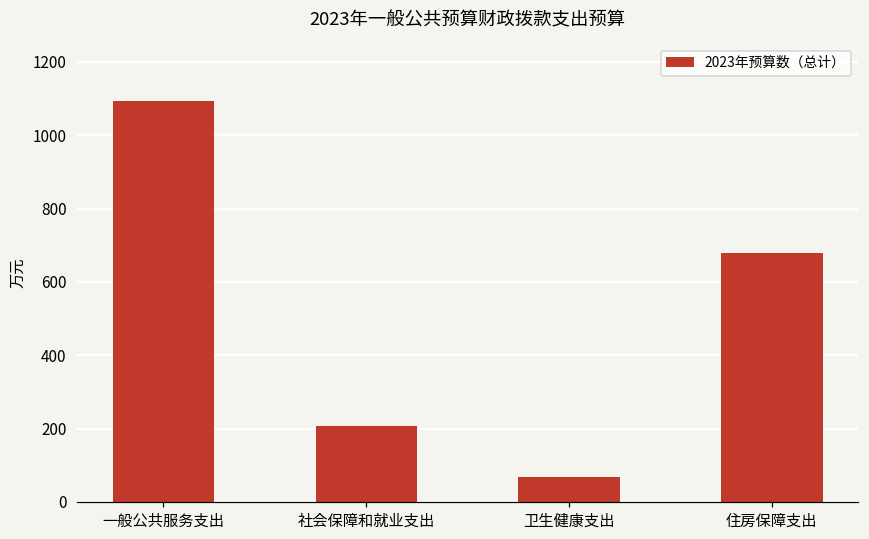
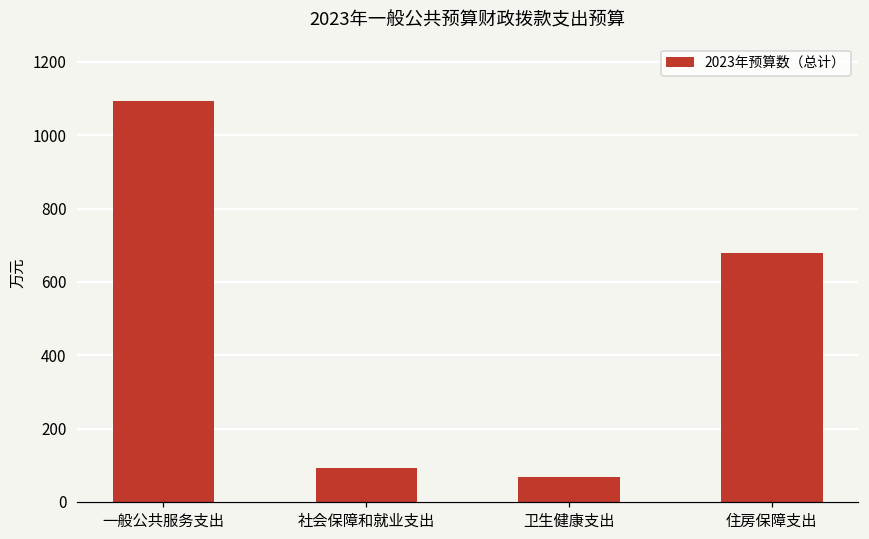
  {
    "一般公共服务支出": 1090,
-   "社会保障和就业支出": 210,
+   "社会保障和就业支出": 90,
    "卫生健康支出": 70,
    "住房保障支出": 680
  }
